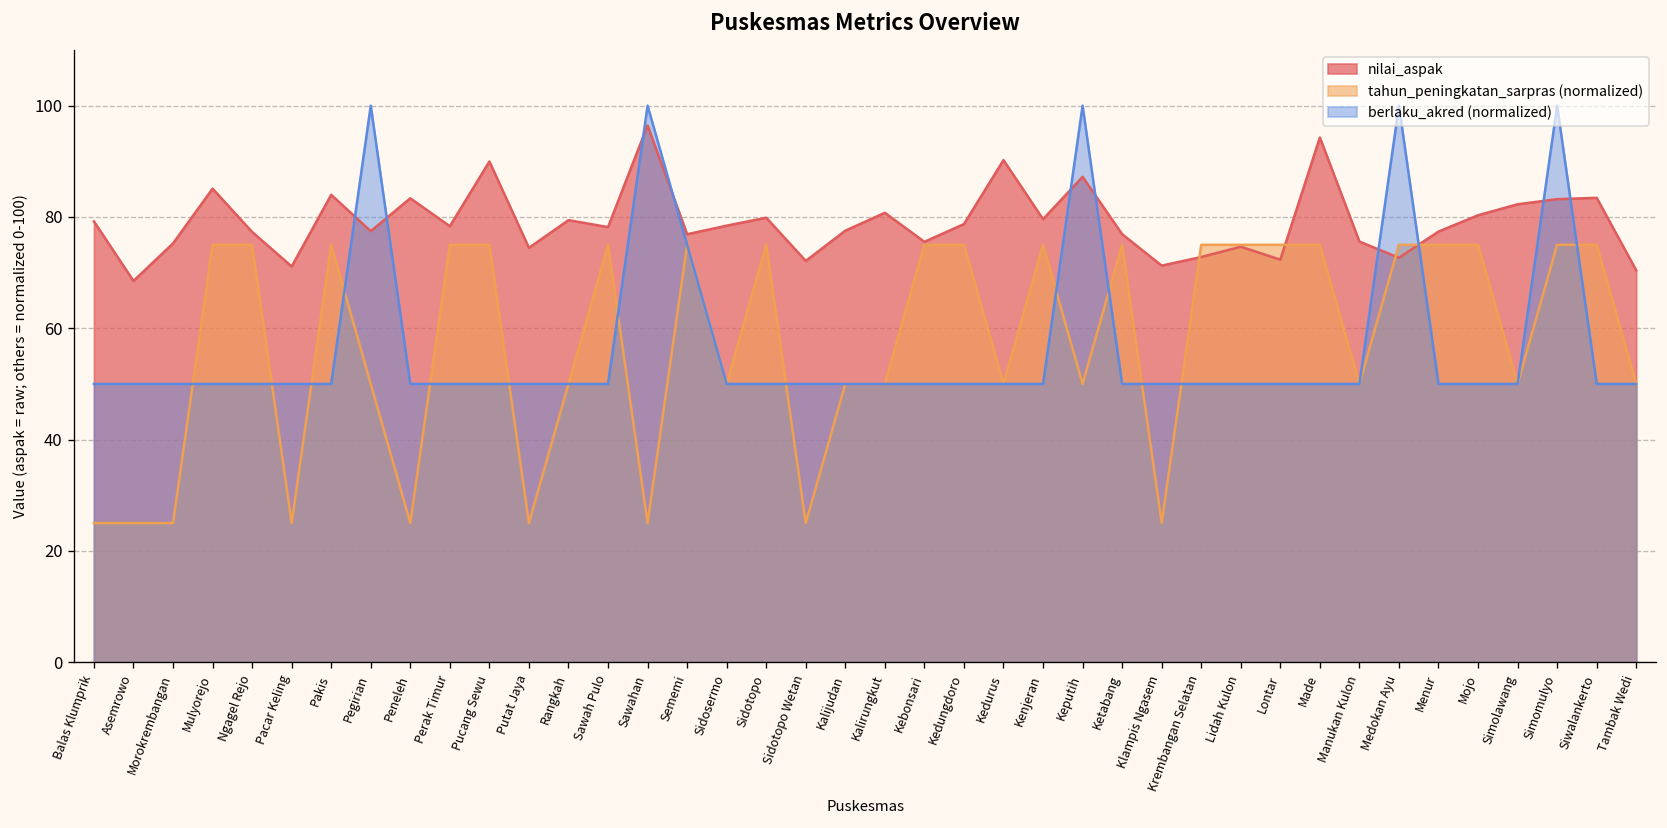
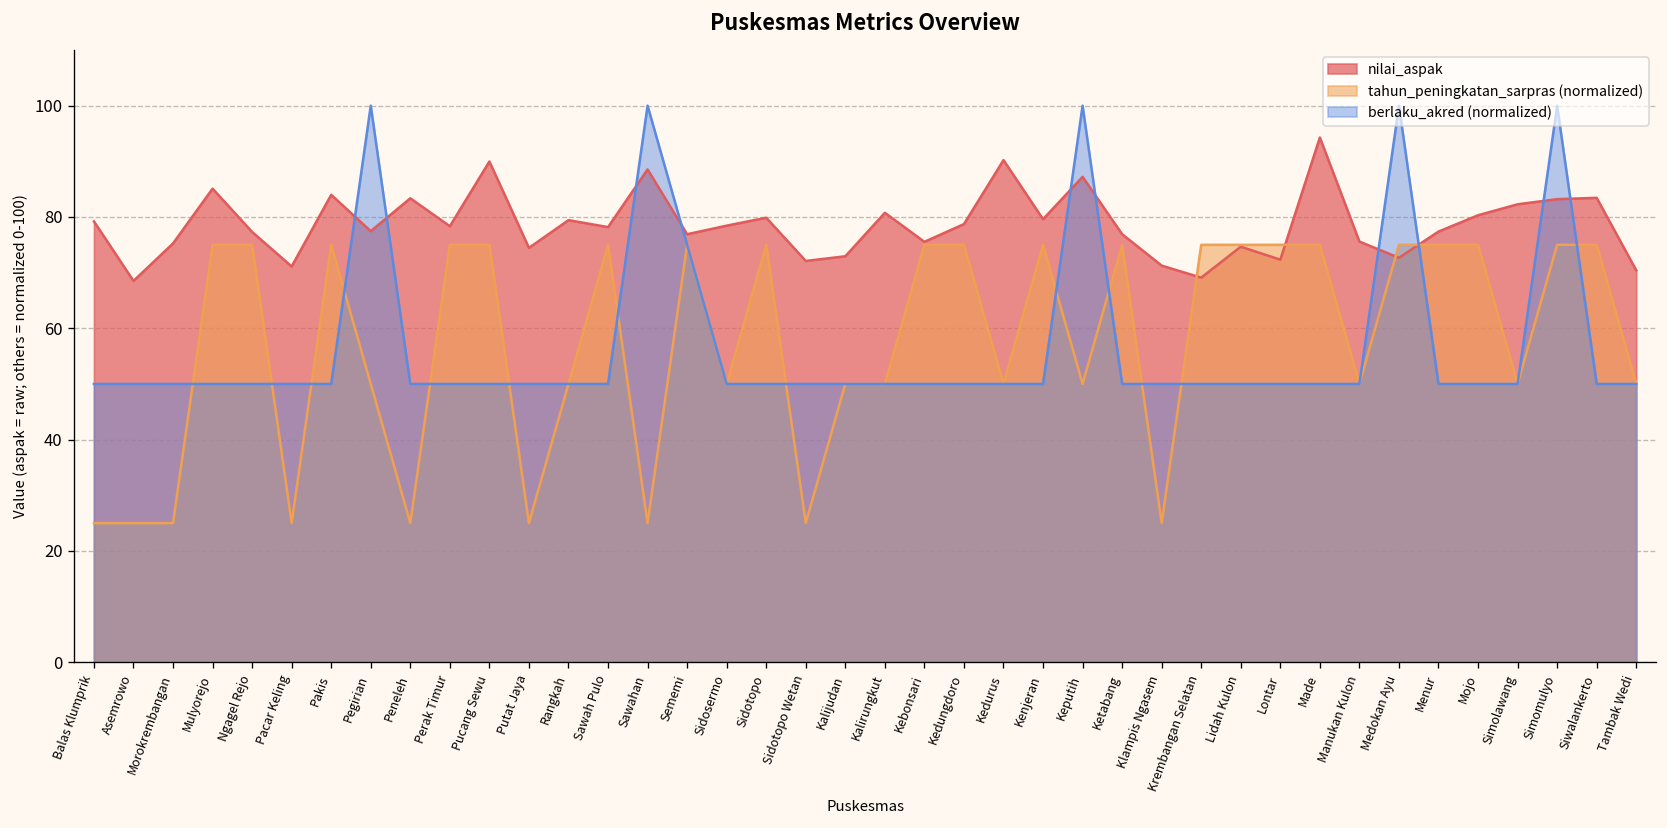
  {
    "nilai_aspak": {
      "Balas Klumprik": 79,
      "Asemrowo": 69,
      "Morokrembangan": 75,
      "Mulyorejo": 85,
      "Ngagel Rejo": 77,
      "Pacar Keling": 71,
      "Pakis": 84,
      "Pegirian": 77,
      "Peneleh": 83,
      "Perak Timur": 78,
      "Pucang Sewu": 90,
      "Putat Jaya": 74,
      "Rangkah": 79,
      "Sawah Pulo": 78,
-     "Sawahan": 96,
+     "Sawahan": 89,
      "Sememi": 77,
      "Sidosermo": 78,
      "Sidotopo": 80,
      "Sidotopo Wetan": 72,
-     "Kalijudan": 78,
+     "Kalijudan": 73,
      "Kalirungkut": 81,
      "Kedungdoro": 79,
      "Kedurus": 90,
      "Kenjeran": 80,
      "Keputih": 87,
      "Ketabang": 77,
      "Klampis Ngasem": 71,
-     "Krembangan Selatan": 73,
+     "Krembangan Selatan": 69,
      "Lontar": 72,
      "Made": 94,
      "Manukan Kulon": 76,
      "Medokan Ayu": 73,
      "Menur": 77,
      "Mojo": 80,
      "Simolawang": 82,
      "Simomulyo": 83,
      "Siwalankerto": 83,
      "Tambak Wedi": 70
    },
    "tahun_peningkatan_sarpras (normalized)": {
      "Balas Klumprik": 25,
      "Asemrowo": 25,
      "Morokrembangan": 25,
      "Mulyorejo": 75,
      "Ngagel Rejo": 75,
      "Pacar Keling": 25,
      "Pakis": 75,
      "Pegirian": 50,
      "Peneleh": 25,
      "Perak Timur": 75,
      "Pucang Sewu": 75,
      "Putat Jaya": 25,
      "Sawah Pulo": 75,
      "Sawahan": 25,
      "Sidotopo": 75,
      "Sidotopo Wetan": 25,
      "Kedungdoro": 75,
      "Kenjeran": 75,
      "Keputih": 50,
      "Ketabang": 75,
      "Klampis Ngasem": 25,
      "Krembangan Selatan": 75,
      "Lontar": 75,
      "Made": 75,
      "Medokan Ayu": 75,
      "Menur": 75,
      "Mojo": 75,
      "Simomulyo": 75,
      "Siwalankerto": 75
    },
    "berlaku_akred (normalized)": {
      "Balas Klumprik": 50,
      "Asemrowo": 50,
      "Morokrembangan": 50,
      "Mulyorejo": 50,
      "Ngagel Rejo": 50,
      "Pacar Keling": 50,
      "Pakis": 50,
      "Pegirian": 100,
      "Peneleh": 50,
      "Perak Timur": 50,
      "Pucang Sewu": 50,
      "Putat Jaya": 50,
      "Sawah Pulo": 50,
      "Sawahan": 100,
      "Sidotopo": 50,
      "Sidotopo Wetan": 50,
      "Kebonsari": 50,
      "Kedungdoro": 50,
      "Kenjeran": 50,
      "Keputih": 100,
      "Ketabang": 50,
      "Klampis Ngasem": 50,
      "Krembangan Selatan": 50,
      "Lidah Kulon": 50,
      "Lontar": 50,
      "Made": 50,
      "Menur": 50,
      "Mojo": 50,
      "Siwalankerto": 50
    }
  }
